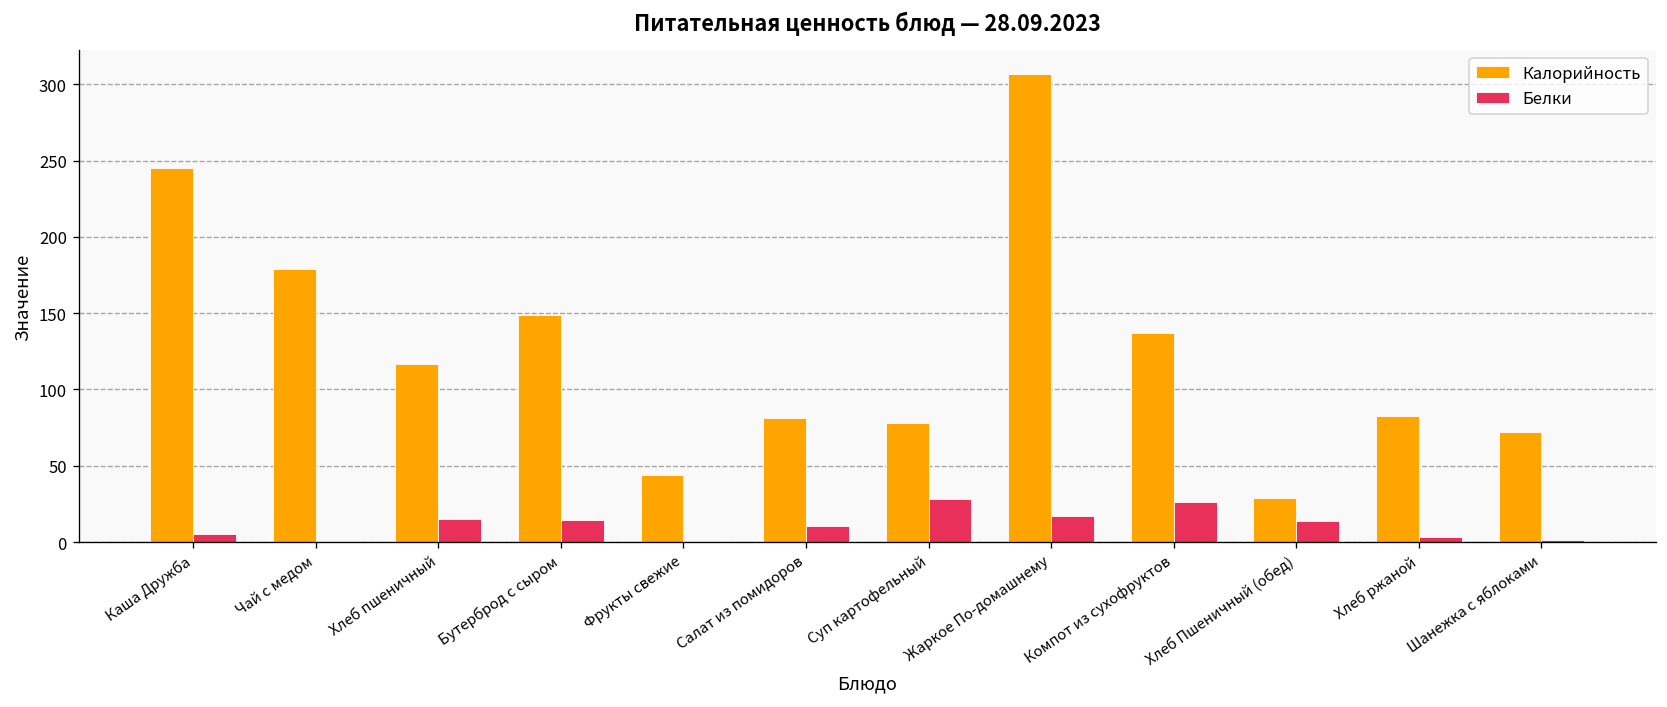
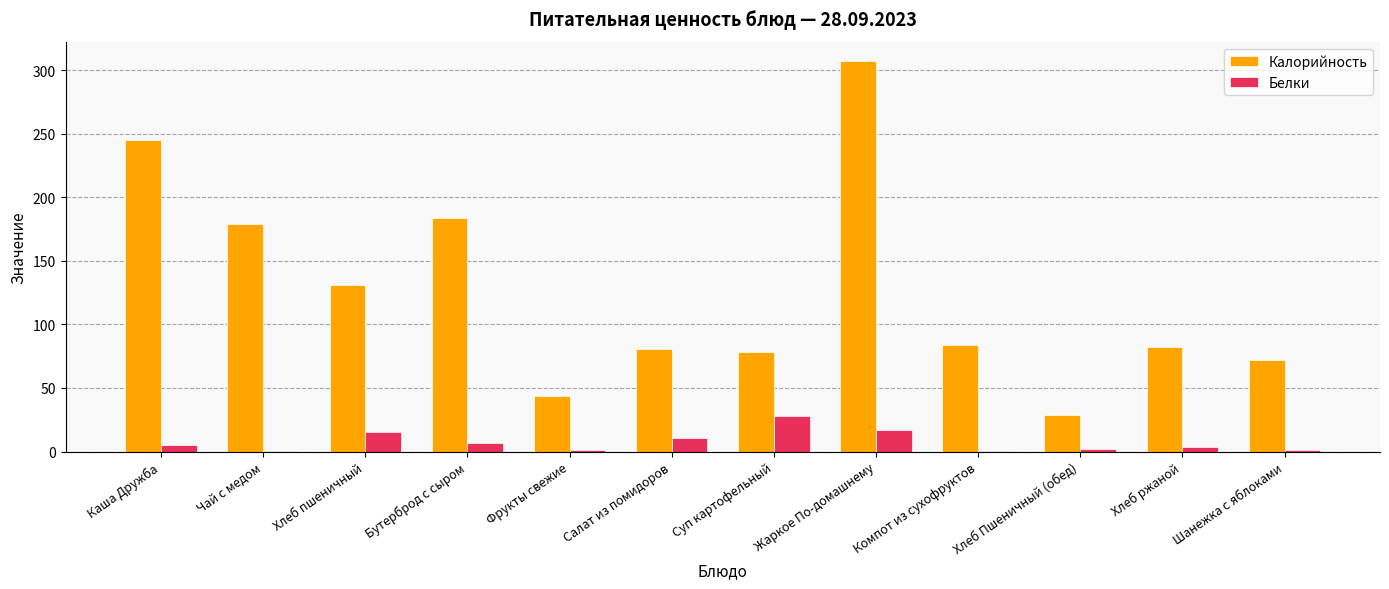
  {
    "Калорийность": {
      "Каша Дружба": 245,
      "Чай с медом": 179,
-     "Хлеб пшеничный": 117,
-     "Бутерброд с сыром": 149,
+     "Хлеб пшеничный": 131,
+     "Бутерброд с сыром": 184,
      "Фрукты свежие": 44,
      "Салат из помидоров": 81,
      "Суп картофельный": 78,
      "Жаркое По-домашнему": 307,
-     "Компот из сухофруктов": 137,
+     "Компот из сухофруктов": 84,
      "Хлеб Пшеничный (обед)": 29,
      "Хлеб ржаной": 82,
      "Шанежка с яблоками": 72
    },
    "Белки": {
      "Каша Дружба": 5,
      "Хлеб пшеничный": 15,
-     "Бутерброд с сыром": 15,
+     "Бутерброд с сыром": 7,
      "Салат из помидоров": 11,
      "Суп картофельный": 28,
      "Жаркое По-домашнему": 17,
-     "Компот из сухофруктов": 26,
-     "Хлеб Пшеничный (обед)": 14,
+     "Компот из сухофруктов": 1,
+     "Хлеб Пшеничный (обед)": 2,
      "Хлеб ржаной": 3
    }
  }
